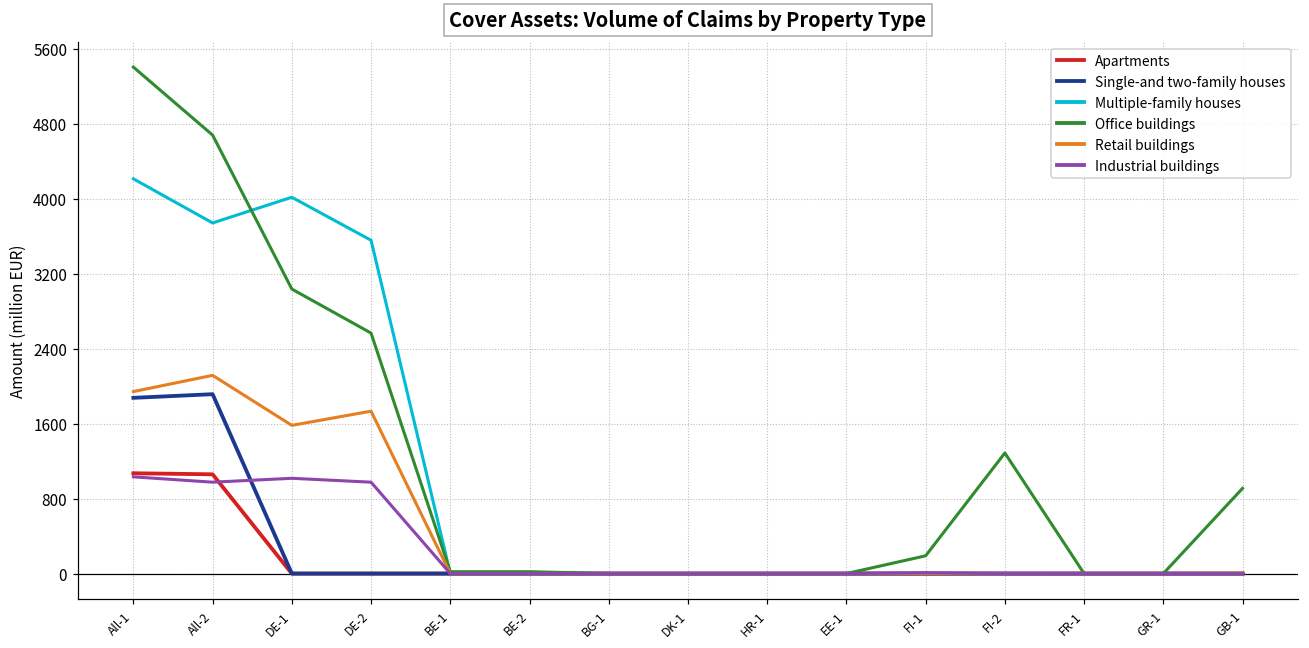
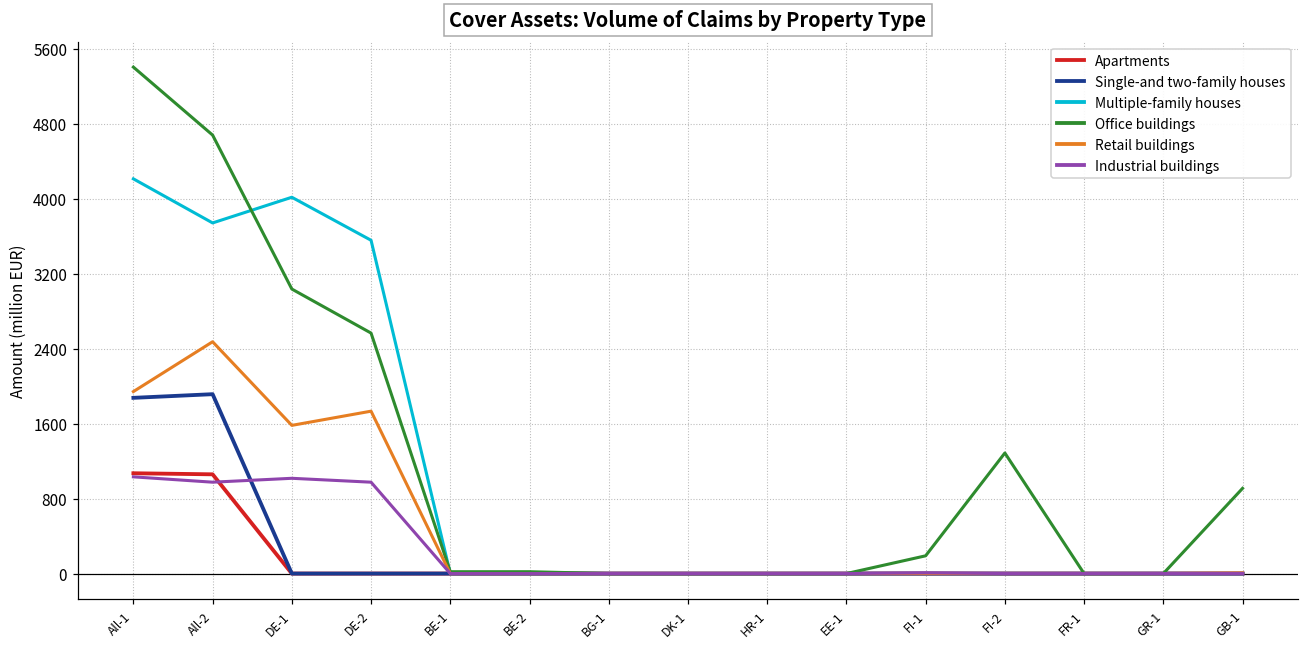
  {
    "Apartments": {
      "All-1": 1100,
      "All-2": 1100
    },
    "Single-and two-family houses": {
      "All-1": 1900,
      "All-2": 1900
    },
    "Multiple-family houses": {
      "All-1": 4200,
      "All-2": 3700,
      "DE-1": 4000,
      "DE-2": 3600
    },
    "Office buildings": {
      "All-1": 5400,
      "All-2": 4700,
      "DE-1": 3000,
      "DE-2": 2600,
      "FI-1": 200,
      "FI-2": 1300,
      "GB-1": 900
    },
    "Retail buildings": {
      "All-1": 1900,
-     "All-2": 2100,
+     "All-2": 2500,
      "DE-1": 1600,
      "DE-2": 1700
    },
    "Industrial buildings": {
      "All-1": 1000,
      "All-2": 1000,
      "DE-1": 1000,
      "DE-2": 1000
    }
  }
